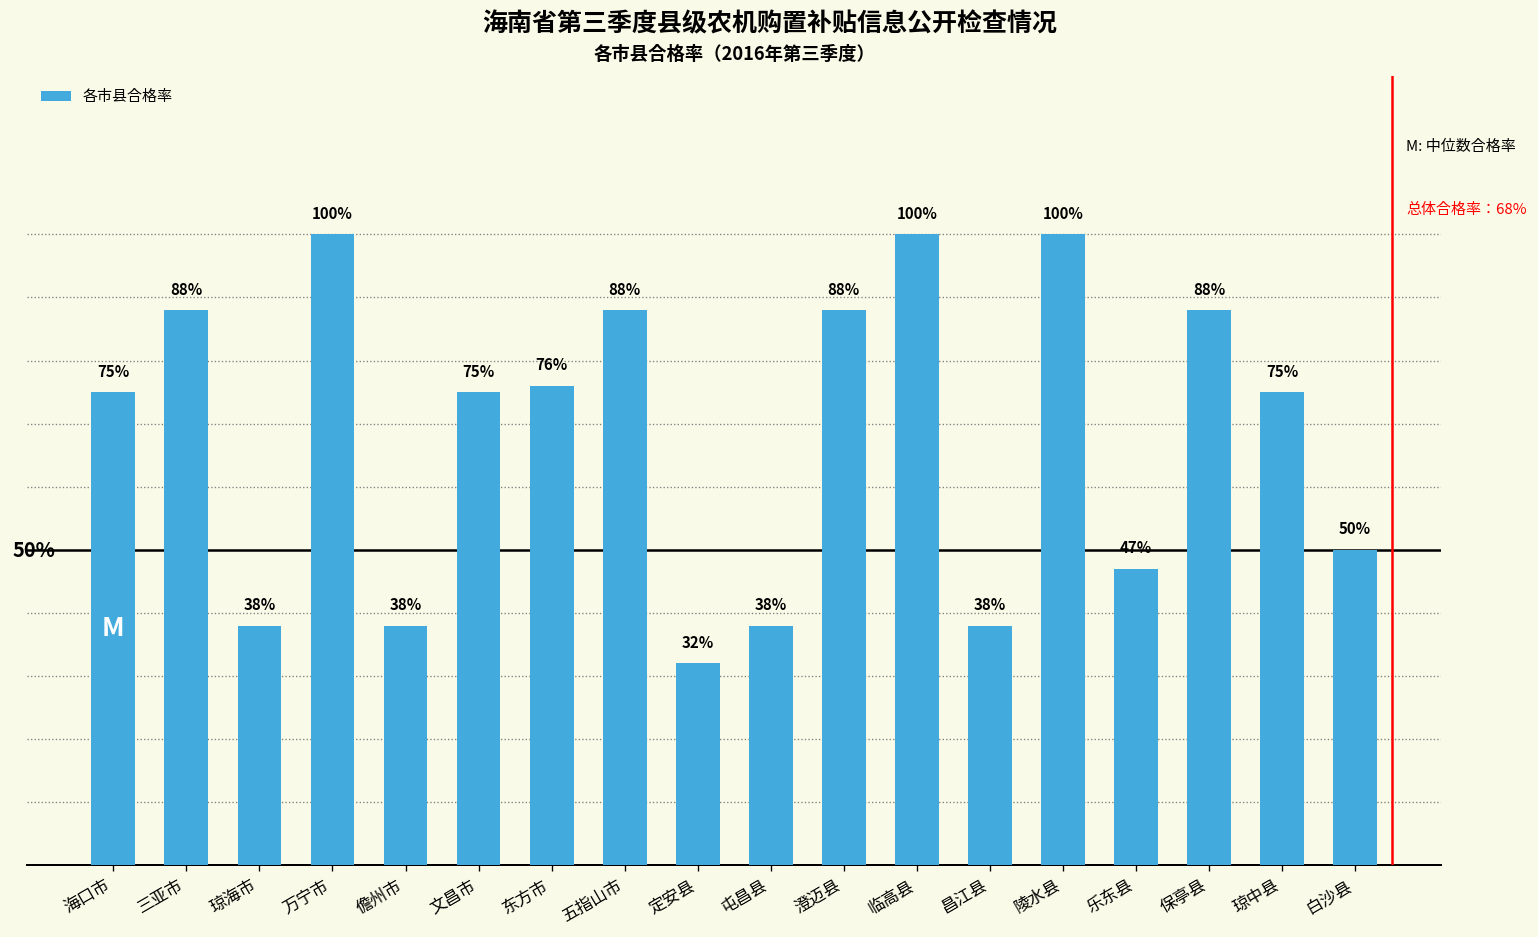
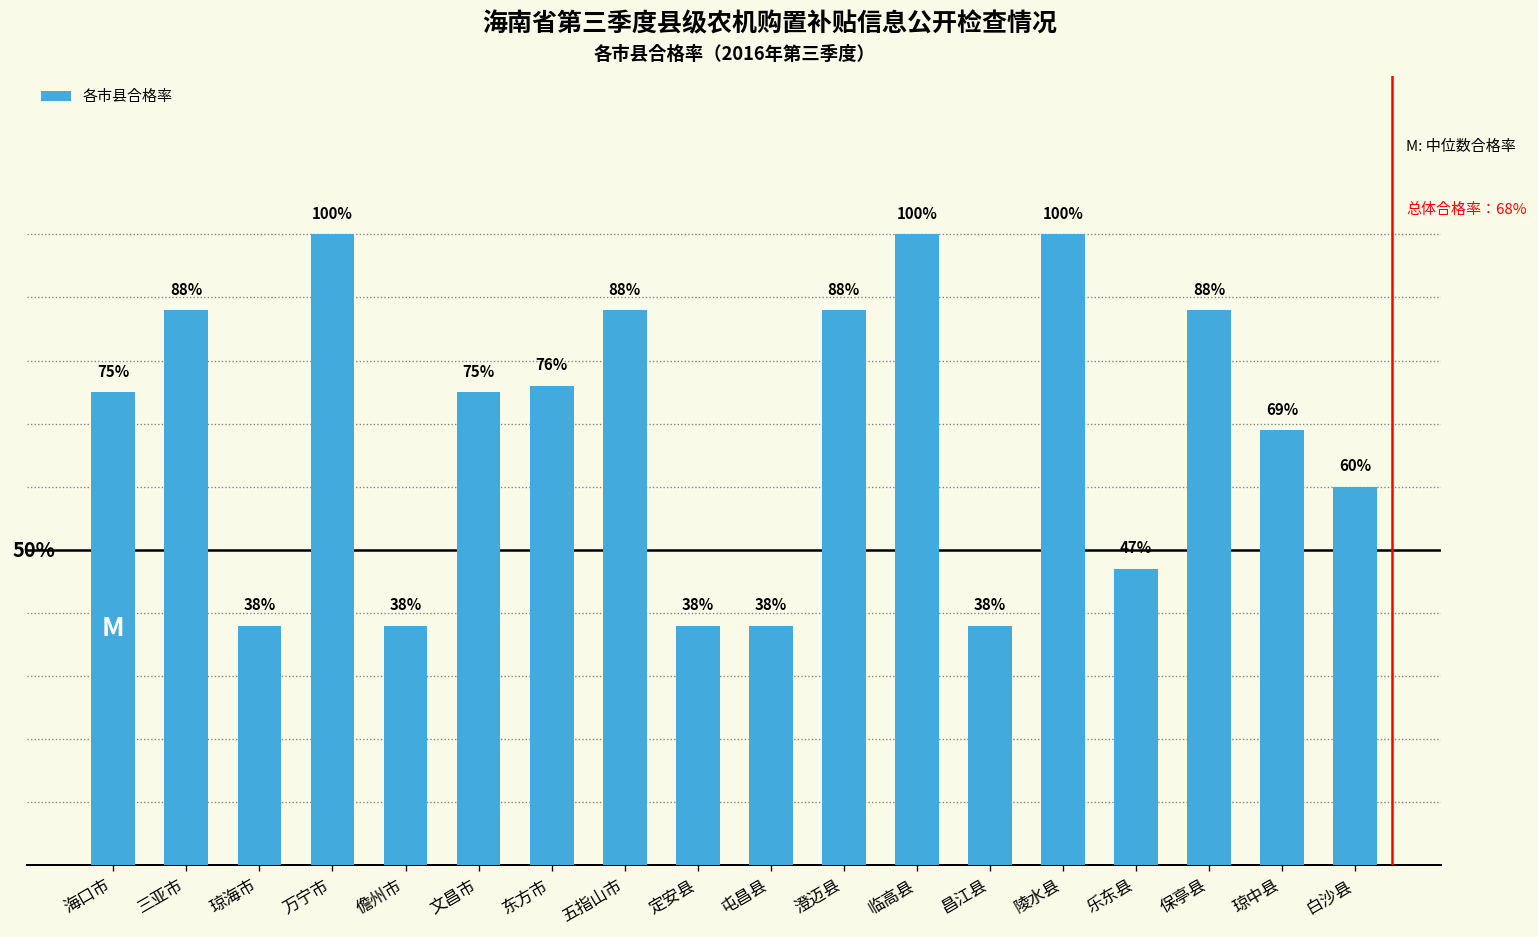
  {
    "海口市": "75%",
    "三亚市": "88%",
    "琼海市": "38%",
    "万宁市": "100%",
    "儋州市": "38%",
    "文昌市": "75%",
    "东方市": "76%",
    "五指山市": "88%",
-   "定安县": "32%",
+   "定安县": "38%",
    "屯昌县": "38%",
    "澄迈县": "88%",
    "临高县": "100%",
    "昌江县": "38%",
    "陵水县": "100%",
    "乐东县": "47%",
    "保亭县": "88%",
-   "琼中县": "75%",
-   "白沙县": "50%"
+   "琼中县": "69%",
+   "白沙县": "60%"
  }
